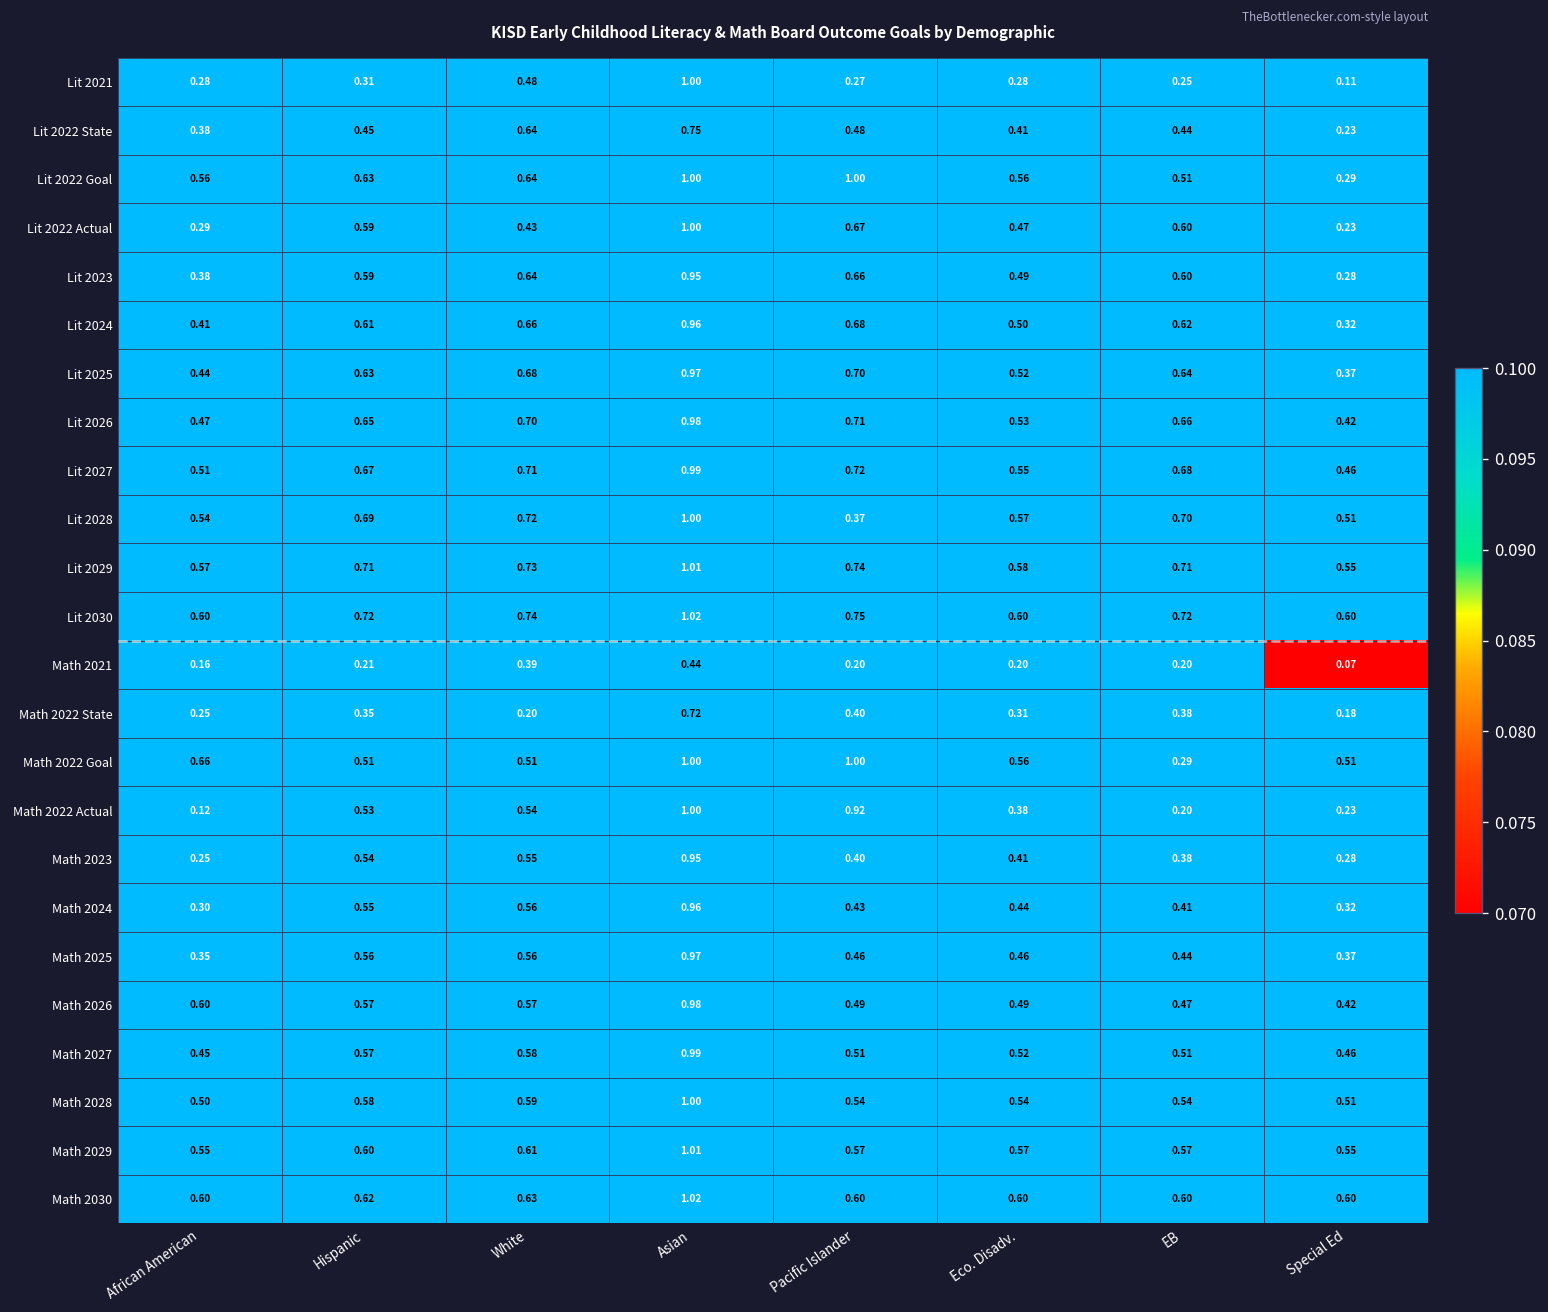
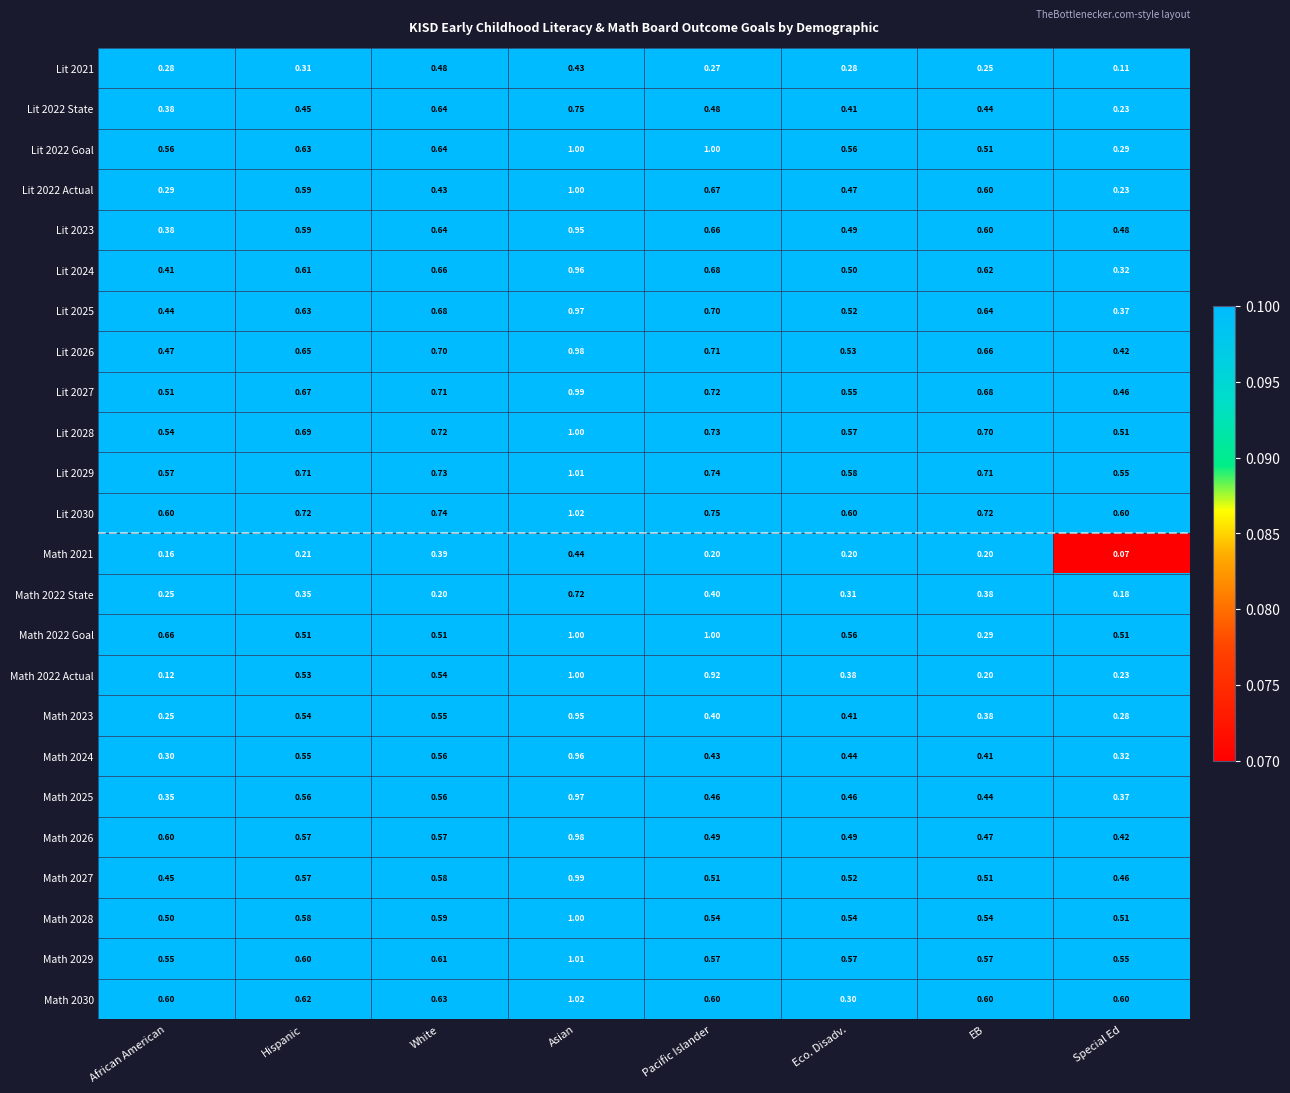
  {
    "Lit 2021": {
      "African American": 0.28,
      "Hispanic": 0.31,
      "White": 0.48,
-     "Asian": 1.00,
+     "Asian": 0.43,
      "Pacific Islander": 0.27,
      "Eco. Disadv.": 0.28,
      "EB": 0.25,
      "Special Ed": 0.11
    },
    "Lit 2022 State": {
      "African American": 0.38,
      "Hispanic": 0.45,
      "White": 0.64,
      "Asian": 0.75,
      "Pacific Islander": 0.48,
      "Eco. Disadv.": 0.41,
      "EB": 0.44,
      "Special Ed": 0.23
    },
    "Lit 2022 Goal": {
      "African American": 0.56,
      "Hispanic": 0.63,
      "White": 0.64,
      "Asian": 1.00,
      "Pacific Islander": 1.00,
      "Eco. Disadv.": 0.56,
      "EB": 0.51,
      "Special Ed": 0.29
    },
    "Lit 2022 Actual": {
      "African American": 0.29,
      "Hispanic": 0.59,
      "White": 0.43,
      "Asian": 1.00,
      "Pacific Islander": 0.67,
      "Eco. Disadv.": 0.47,
      "EB": 0.60,
      "Special Ed": 0.23
    },
    "Lit 2023": {
      "African American": 0.38,
      "Hispanic": 0.59,
      "White": 0.64,
      "Asian": 0.95,
      "Pacific Islander": 0.66,
      "Eco. Disadv.": 0.49,
      "EB": 0.60,
-     "Special Ed": 0.28
+     "Special Ed": 0.48
    },
    "Lit 2024": {
      "African American": 0.41,
      "Hispanic": 0.61,
      "White": 0.66,
      "Asian": 0.96,
      "Pacific Islander": 0.68,
      "Eco. Disadv.": 0.50,
      "EB": 0.62,
      "Special Ed": 0.32
    },
    "Lit 2025": {
      "African American": 0.44,
      "Hispanic": 0.63,
      "White": 0.68,
      "Asian": 0.97,
      "Pacific Islander": 0.70,
      "Eco. Disadv.": 0.52,
      "EB": 0.64,
      "Special Ed": 0.37
    },
    "Lit 2026": {
      "African American": 0.47,
      "Hispanic": 0.65,
      "White": 0.70,
      "Asian": 0.98,
      "Pacific Islander": 0.71,
      "Eco. Disadv.": 0.53,
      "EB": 0.66,
      "Special Ed": 0.42
    },
    "Lit 2027": {
      "African American": 0.51,
      "Hispanic": 0.67,
      "White": 0.71,
      "Asian": 0.99,
      "Pacific Islander": 0.72,
      "Eco. Disadv.": 0.55,
      "EB": 0.68,
      "Special Ed": 0.46
    },
    "Lit 2028": {
      "African American": 0.54,
      "Hispanic": 0.69,
      "White": 0.72,
      "Asian": 1.00,
-     "Pacific Islander": 0.37,
+     "Pacific Islander": 0.73,
      "Eco. Disadv.": 0.57,
      "EB": 0.70,
      "Special Ed": 0.51
    },
    "Lit 2029": {
      "African American": 0.57,
      "Hispanic": 0.71,
      "White": 0.73,
      "Asian": 1.01,
      "Pacific Islander": 0.74,
      "Eco. Disadv.": 0.58,
      "EB": 0.71,
      "Special Ed": 0.55
    },
    "Lit 2030": {
      "African American": 0.60,
      "Hispanic": 0.72,
      "White": 0.74,
      "Asian": 1.02,
      "Pacific Islander": 0.75,
      "Eco. Disadv.": 0.60,
      "EB": 0.72,
      "Special Ed": 0.60
    },
    "Math 2021": {
      "African American": 0.16,
      "Hispanic": 0.21,
      "White": 0.39,
      "Asian": 0.44,
      "Pacific Islander": 0.20,
      "Eco. Disadv.": 0.20,
      "EB": 0.20,
      "Special Ed": 0.07
    },
    "Math 2022 State": {
      "African American": 0.25,
      "Hispanic": 0.35,
      "White": 0.20,
      "Asian": 0.72,
      "Pacific Islander": 0.40,
      "Eco. Disadv.": 0.31,
      "EB": 0.38,
      "Special Ed": 0.18
    },
    "Math 2022 Goal": {
      "African American": 0.66,
      "Hispanic": 0.51,
      "White": 0.51,
      "Asian": 1.00,
      "Pacific Islander": 1.00,
      "Eco. Disadv.": 0.56,
      "EB": 0.29,
      "Special Ed": 0.51
    },
    "Math 2022 Actual": {
      "African American": 0.12,
      "Hispanic": 0.53,
      "White": 0.54,
      "Asian": 1.00,
      "Pacific Islander": 0.92,
      "Eco. Disadv.": 0.38,
      "EB": 0.20,
      "Special Ed": 0.23
    },
    "Math 2023": {
      "African American": 0.25,
      "Hispanic": 0.54,
      "White": 0.55,
      "Asian": 0.95,
      "Pacific Islander": 0.40,
      "Eco. Disadv.": 0.41,
      "EB": 0.38,
      "Special Ed": 0.28
    },
    "Math 2024": {
      "African American": 0.30,
      "Hispanic": 0.55,
      "White": 0.56,
      "Asian": 0.96,
      "Pacific Islander": 0.43,
      "Eco. Disadv.": 0.44,
      "EB": 0.41,
      "Special Ed": 0.32
    },
    "Math 2025": {
      "African American": 0.35,
      "Hispanic": 0.56,
      "White": 0.56,
      "Asian": 0.97,
      "Pacific Islander": 0.46,
      "Eco. Disadv.": 0.46,
      "EB": 0.44,
      "Special Ed": 0.37
    },
    "Math 2026": {
      "African American": 0.60,
      "Hispanic": 0.57,
      "White": 0.57,
      "Asian": 0.98,
      "Pacific Islander": 0.49,
      "Eco. Disadv.": 0.49,
      "EB": 0.47,
      "Special Ed": 0.42
    },
    "Math 2027": {
      "African American": 0.45,
      "Hispanic": 0.57,
      "White": 0.58,
      "Asian": 0.99,
      "Pacific Islander": 0.51,
      "Eco. Disadv.": 0.52,
      "EB": 0.51,
      "Special Ed": 0.46
    },
    "Math 2028": {
      "African American": 0.50,
      "Hispanic": 0.58,
      "White": 0.59,
      "Asian": 1.00,
      "Pacific Islander": 0.54,
      "Eco. Disadv.": 0.54,
      "EB": 0.54,
      "Special Ed": 0.51
    },
    "Math 2029": {
      "African American": 0.55,
      "Hispanic": 0.60,
      "White": 0.61,
      "Asian": 1.01,
      "Pacific Islander": 0.57,
      "Eco. Disadv.": 0.57,
      "EB": 0.57,
      "Special Ed": 0.55
    },
    "Math 2030": {
      "African American": 0.60,
      "Hispanic": 0.62,
      "White": 0.63,
      "Asian": 1.02,
      "Pacific Islander": 0.60,
-     "Eco. Disadv.": 0.60,
+     "Eco. Disadv.": 0.30,
      "EB": 0.60,
      "Special Ed": 0.60
    }
  }
